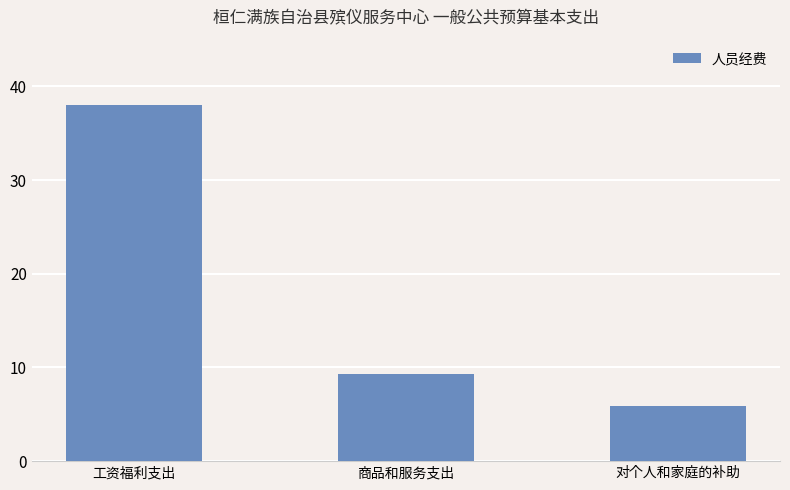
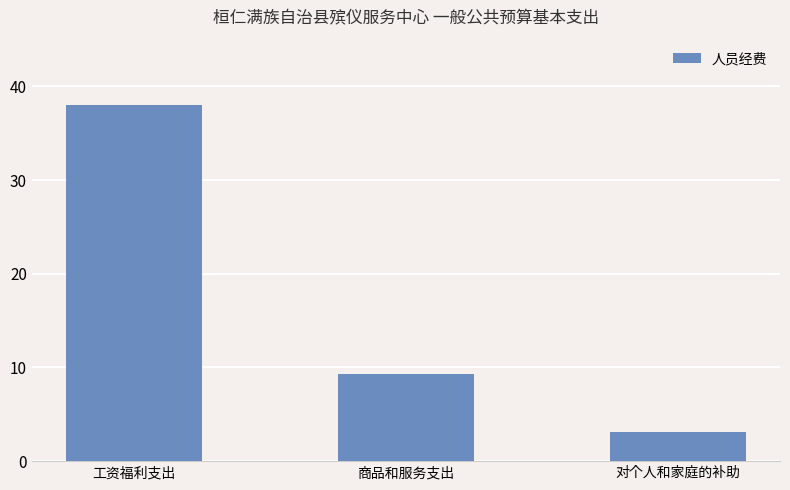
  {
    "工资福利支出": 38,
    "商品和服务支出": 9,
-   "对个人和家庭的补助": 6
+   "对个人和家庭的补助": 3
  }
